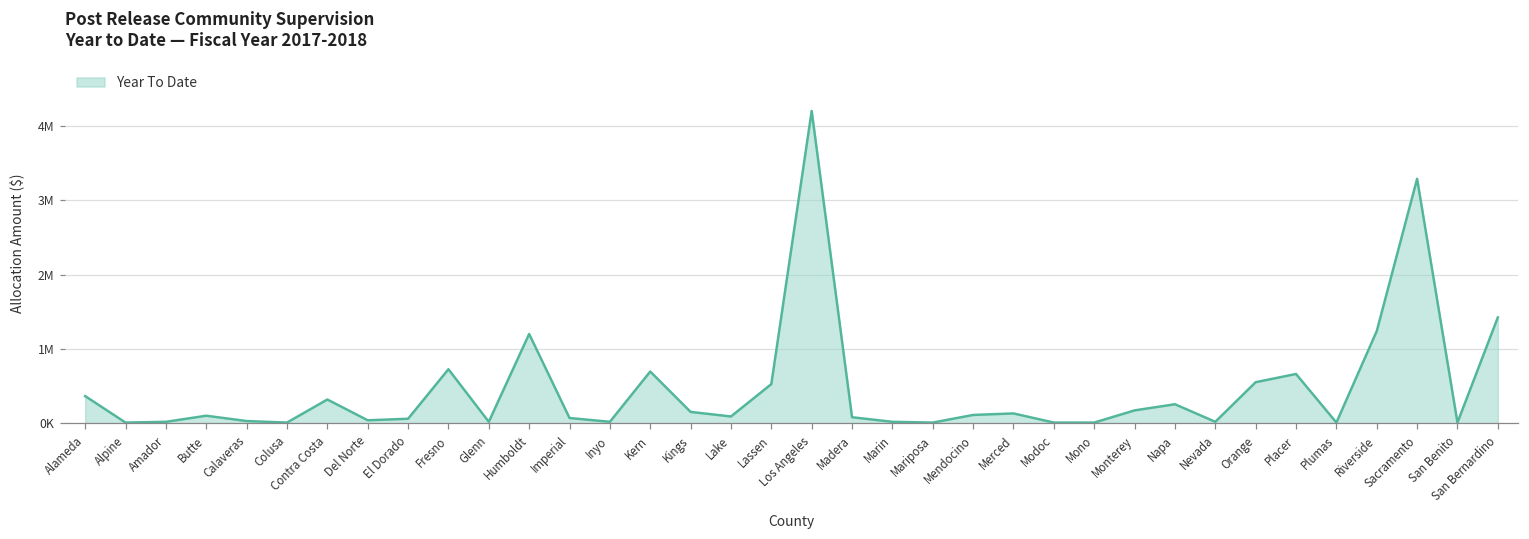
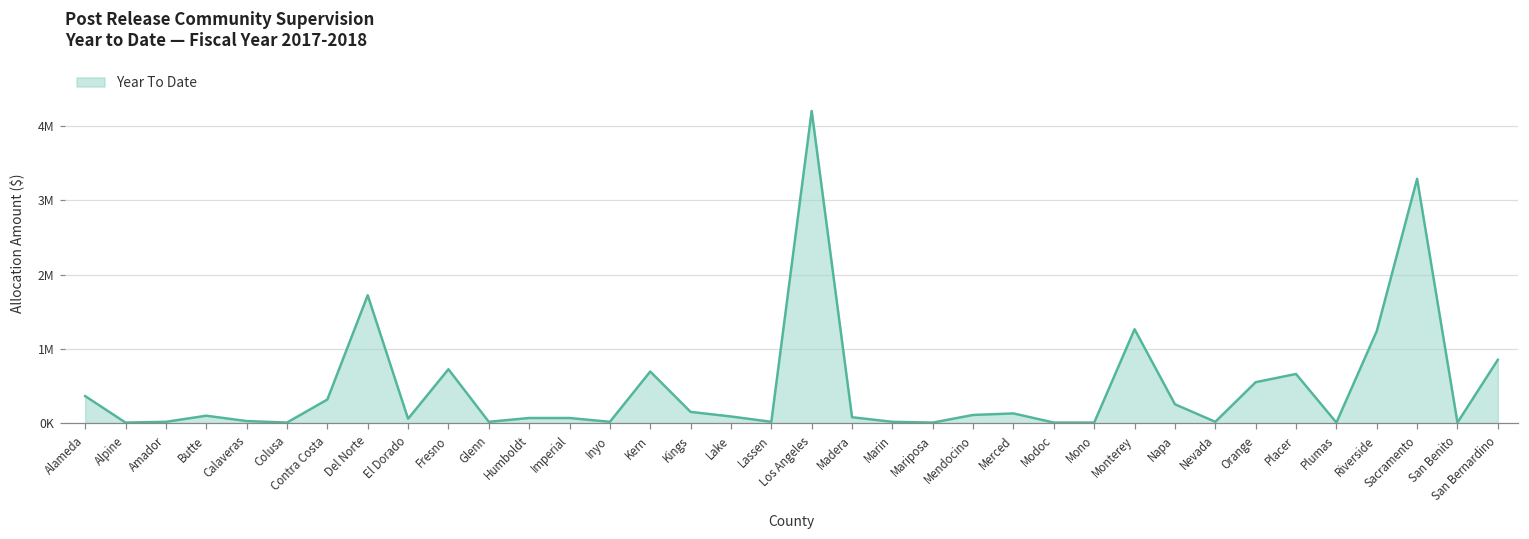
  {
    "Alameda": 400000,
    "Alpine": 0,
    "Amador": 0,
    "Butte": 100000,
    "Calaveras": 0,
    "Colusa": 0,
    "Contra Costa": 300000,
-   "Del Norte": 0,
+   "Del Norte": 1700000,
    "El Dorado": 100000,
    "Fresno": 700000,
    "Glenn": 0,
-   "Humboldt": 1200000,
+   "Humboldt": 100000,
    "Imperial": 100000,
    "Inyo": 0,
    "Kern": 700000,
    "Kings": 200000,
    "Lake": 100000,
-   "Lassen": 500000,
+   "Lassen": 0,
    "Los Angeles": 4200000,
    "Madera": 100000,
    "Marin": 0,
    "Mariposa": 0,
    "Mendocino": 100000,
    "Merced": 100000,
    "Modoc": 0,
    "Mono": 0,
-   "Monterey": 200000,
+   "Monterey": 1300000,
    "Napa": 300000,
    "Nevada": 0,
    "Orange": 600000,
    "Placer": 700000,
    "Plumas": 0,
    "Riverside": 1200000,
    "Sacramento": 3300000,
    "San Benito": 0,
-   "San Bernardino": 1400000
+   "San Bernardino": 900000
  }
